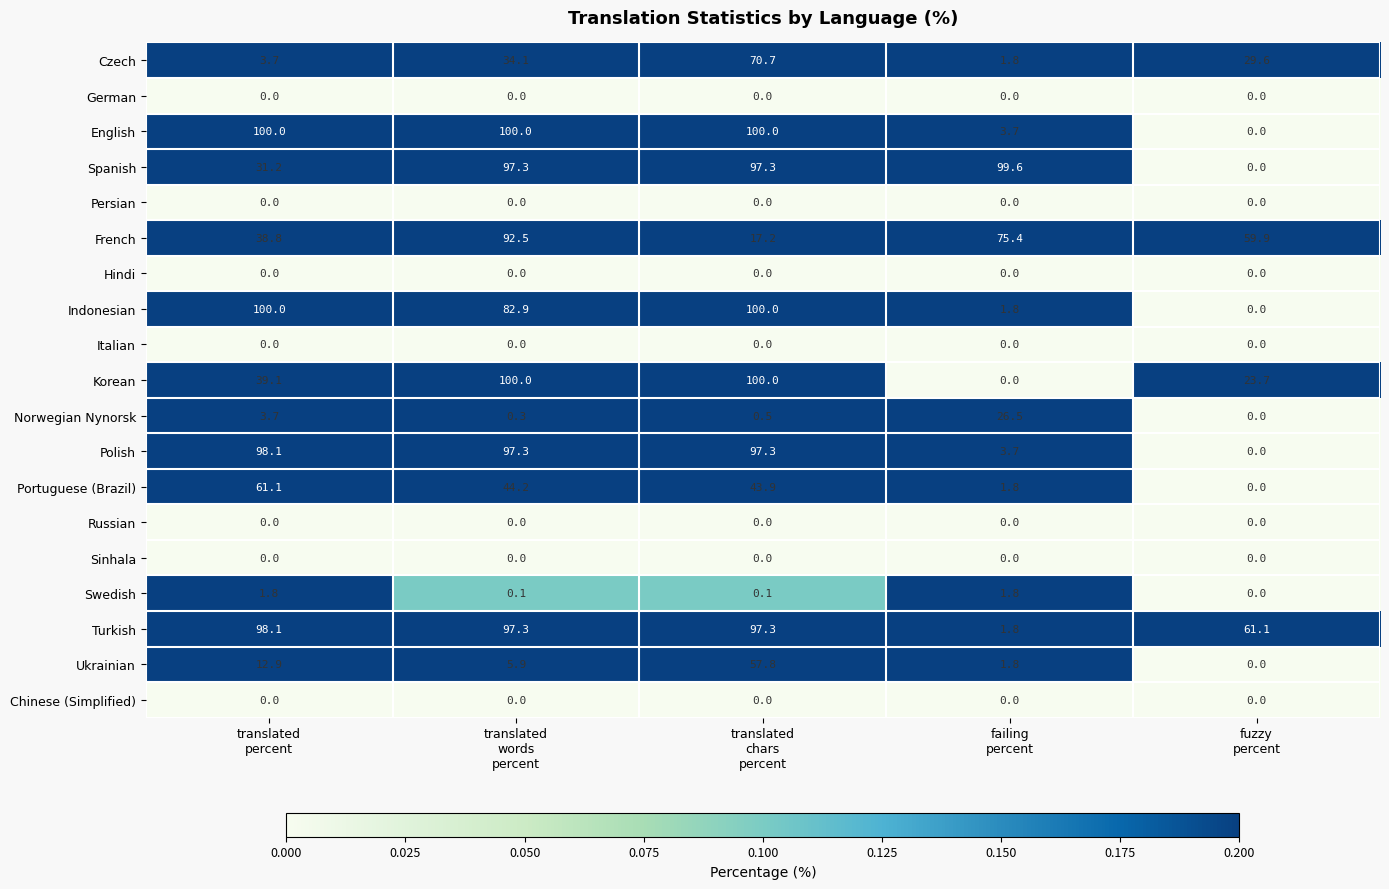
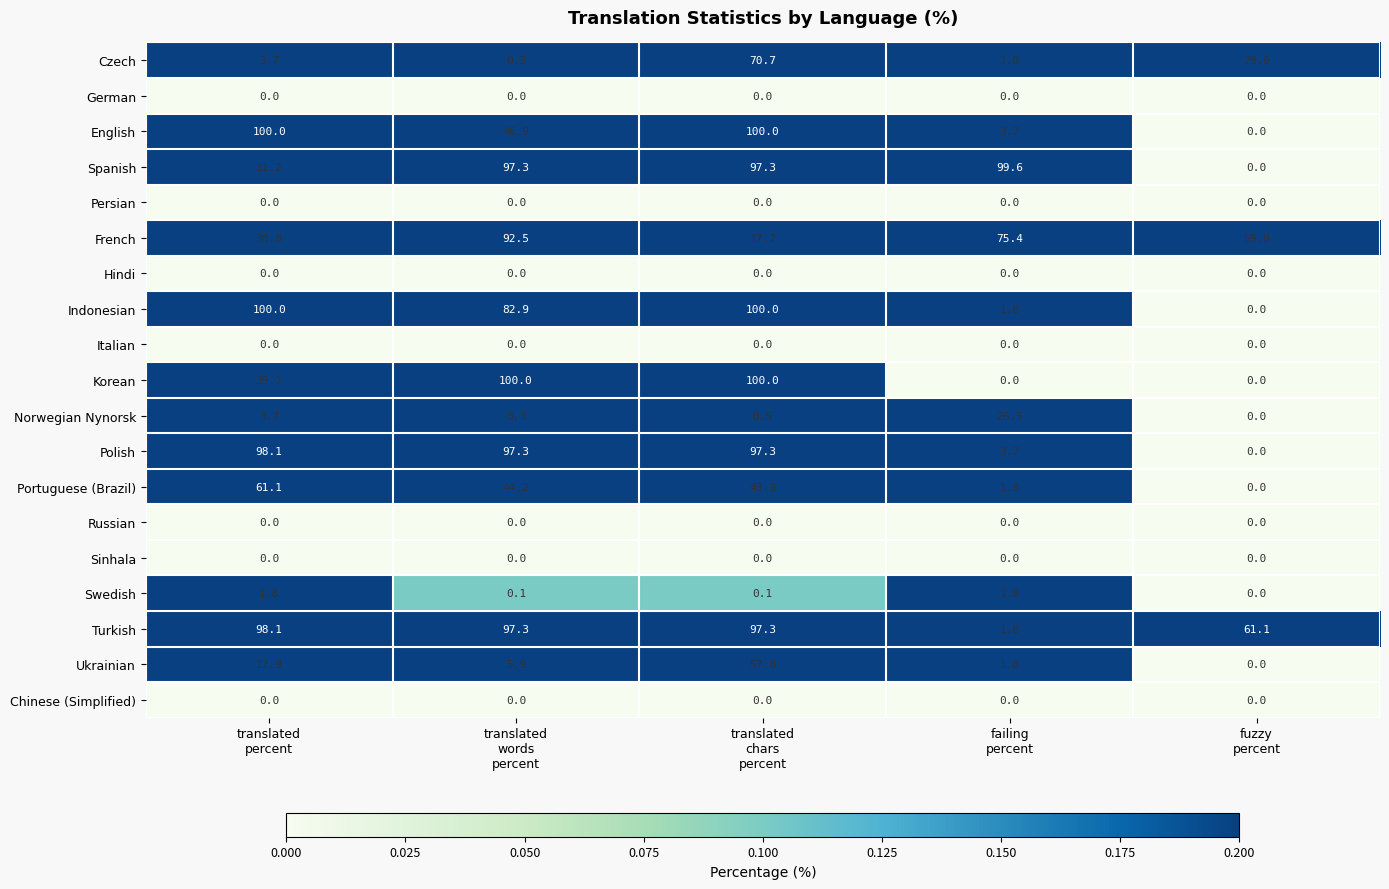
  {
    "Czech": {
      "translated percent": 3.7,
-     "translated words percent": 34.1,
+     "translated words percent": 0.3,
      "translated chars percent": 70.7,
      "failing percent": 1.8,
      "fuzzy percent": 29.6
    },
    "German": {
      "translated percent": 0.0,
      "translated words percent": 0.0,
      "translated chars percent": 0.0,
      "failing percent": 0.0,
      "fuzzy percent": 0.0
    },
    "English": {
      "translated percent": 100.0,
-     "translated words percent": 100.0,
+     "translated words percent": 46.9,
      "translated chars percent": 100.0,
      "failing percent": 3.7,
      "fuzzy percent": 0.0
    },
    "Spanish": {
      "translated percent": 31.2,
      "translated words percent": 97.3,
      "translated chars percent": 97.3,
      "failing percent": 99.6,
      "fuzzy percent": 0.0
    },
    "Persian": {
      "translated percent": 0.0,
      "translated words percent": 0.0,
      "translated chars percent": 0.0,
      "failing percent": 0.0,
      "fuzzy percent": 0.0
    },
    "French": {
      "translated percent": 38.8,
      "translated words percent": 92.5,
      "translated chars percent": 17.2,
      "failing percent": 75.4,
      "fuzzy percent": 59.9
    },
    "Hindi": {
      "translated percent": 0.0,
      "translated words percent": 0.0,
      "translated chars percent": 0.0,
      "failing percent": 0.0,
      "fuzzy percent": 0.0
    },
    "Indonesian": {
      "translated percent": 100.0,
      "translated words percent": 82.9,
      "translated chars percent": 100.0,
      "failing percent": 1.8,
      "fuzzy percent": 0.0
    },
    "Italian": {
      "translated percent": 0.0,
      "translated words percent": 0.0,
      "translated chars percent": 0.0,
      "failing percent": 0.0,
      "fuzzy percent": 0.0
    },
    "Korean": {
      "translated percent": 39.1,
      "translated words percent": 100.0,
      "translated chars percent": 100.0,
      "failing percent": 0.0,
-     "fuzzy percent": 23.7
+     "fuzzy percent": 0.0
    },
    "Norwegian Nynorsk": {
      "translated percent": 3.7,
      "translated words percent": 0.3,
      "translated chars percent": 0.5,
      "failing percent": 26.5,
      "fuzzy percent": 0.0
    },
    "Polish": {
      "translated percent": 98.1,
      "translated words percent": 97.3,
      "translated chars percent": 97.3,
      "failing percent": 3.7,
      "fuzzy percent": 0.0
    },
    "Portuguese (Brazil)": {
      "translated percent": 61.1,
      "translated words percent": 44.2,
      "translated chars percent": 43.9,
      "failing percent": 1.8,
      "fuzzy percent": 0.0
    },
    "Russian": {
      "translated percent": 0.0,
      "translated words percent": 0.0,
      "translated chars percent": 0.0,
      "failing percent": 0.0,
      "fuzzy percent": 0.0
    },
    "Sinhala": {
      "translated percent": 0.0,
      "translated words percent": 0.0,
      "translated chars percent": 0.0,
      "failing percent": 0.0,
      "fuzzy percent": 0.0
    },
    "Swedish": {
      "translated percent": 1.8,
      "translated words percent": 0.1,
      "translated chars percent": 0.1,
      "failing percent": 1.8,
      "fuzzy percent": 0.0
    },
    "Turkish": {
      "translated percent": 98.1,
      "translated words percent": 97.3,
      "translated chars percent": 97.3,
      "failing percent": 1.8,
      "fuzzy percent": 61.1
    },
    "Ukrainian": {
      "translated percent": 12.9,
      "translated words percent": 5.9,
      "translated chars percent": 57.8,
      "failing percent": 1.8,
      "fuzzy percent": 0.0
    },
    "Chinese (Simplified)": {
      "translated percent": 0.0,
      "translated words percent": 0.0,
      "translated chars percent": 0.0,
      "failing percent": 0.0,
      "fuzzy percent": 0.0
    }
  }
